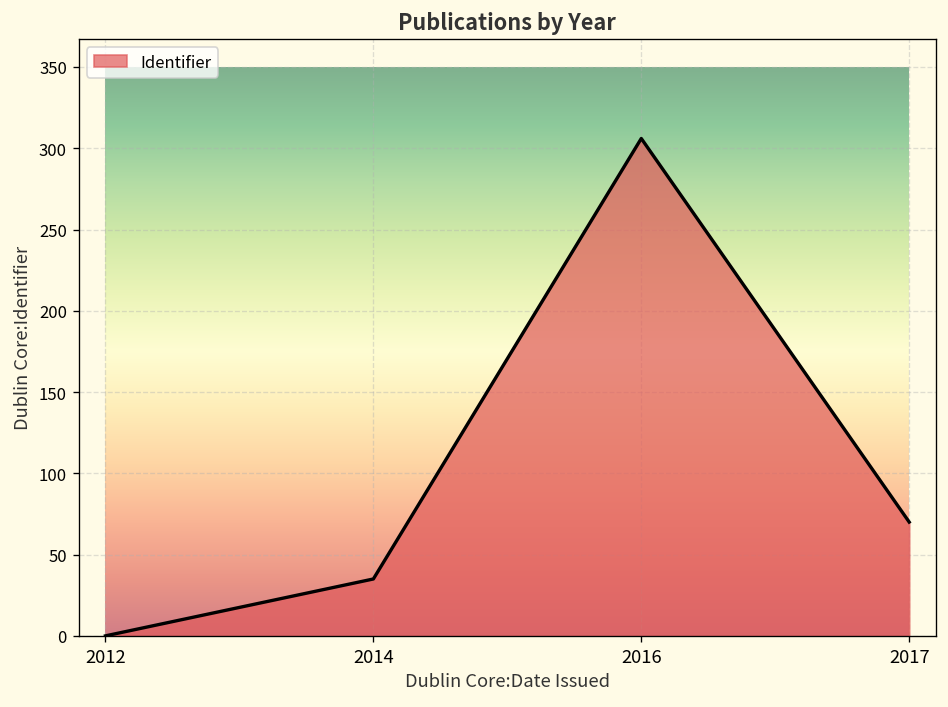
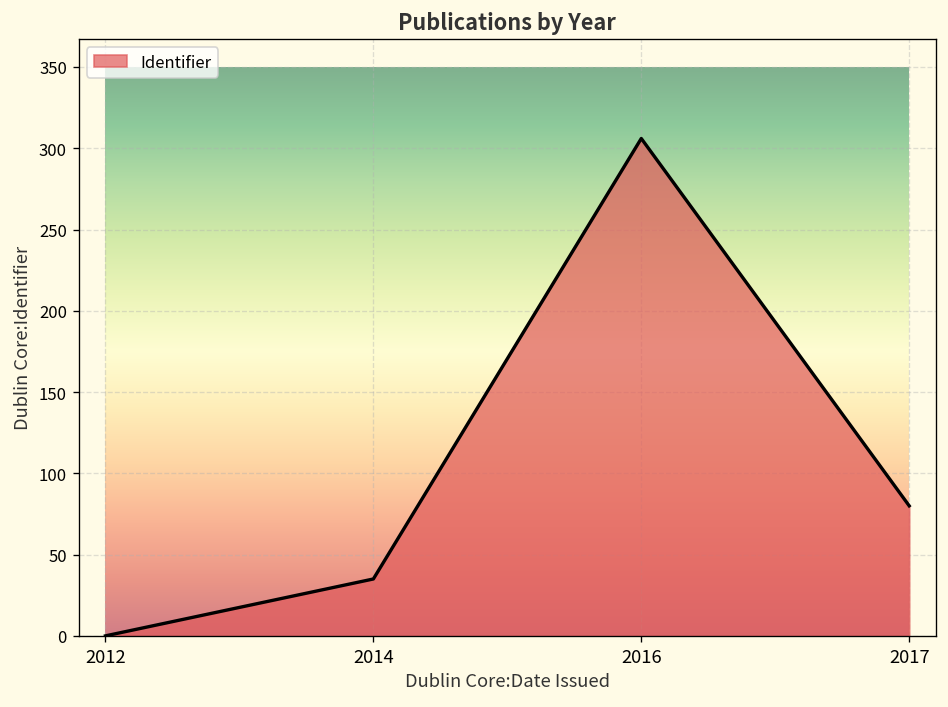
  {
    "2012": 0,
    "2014": 35,
    "2016": 306,
-   "2017": 70
+   "2017": 80
  }
